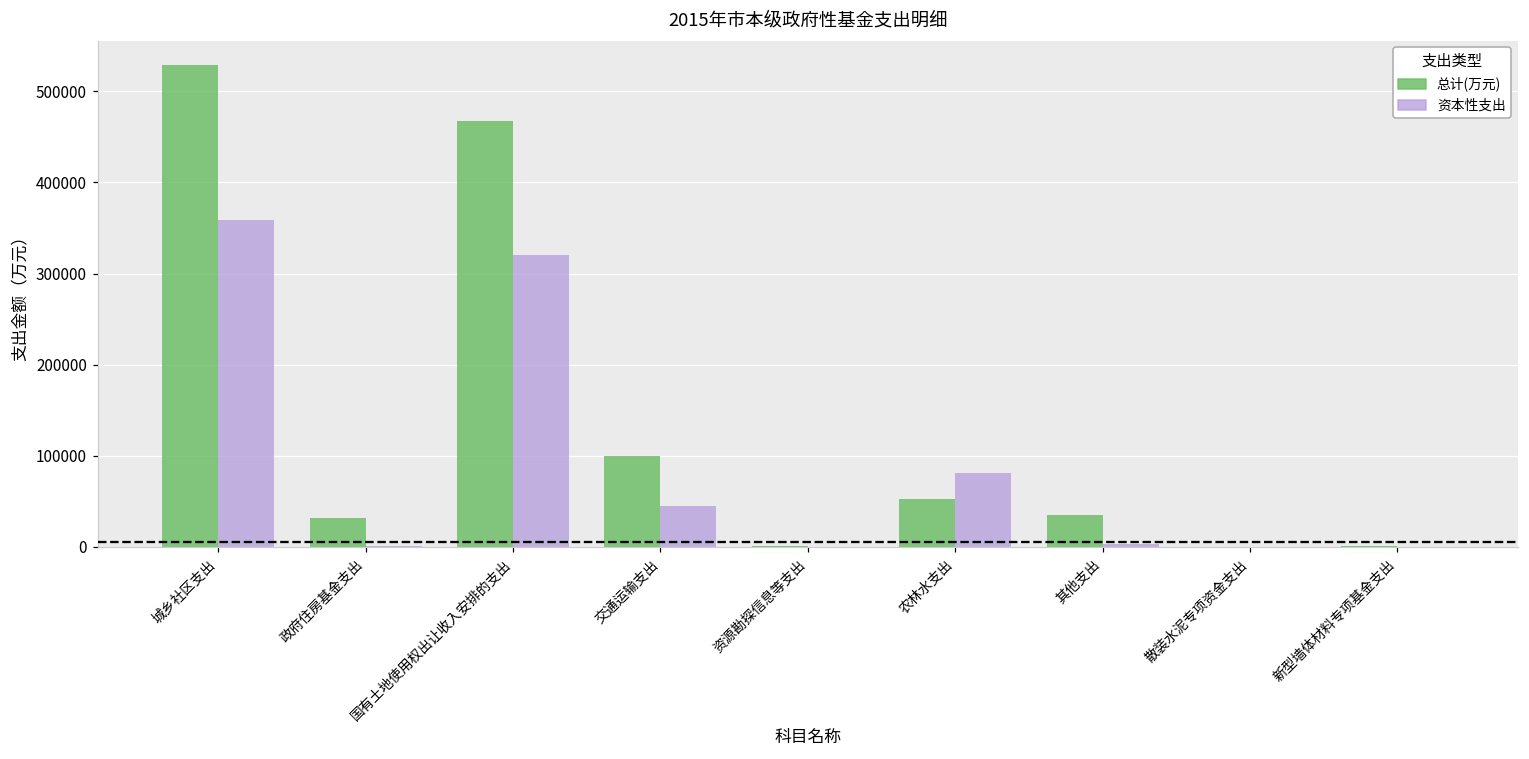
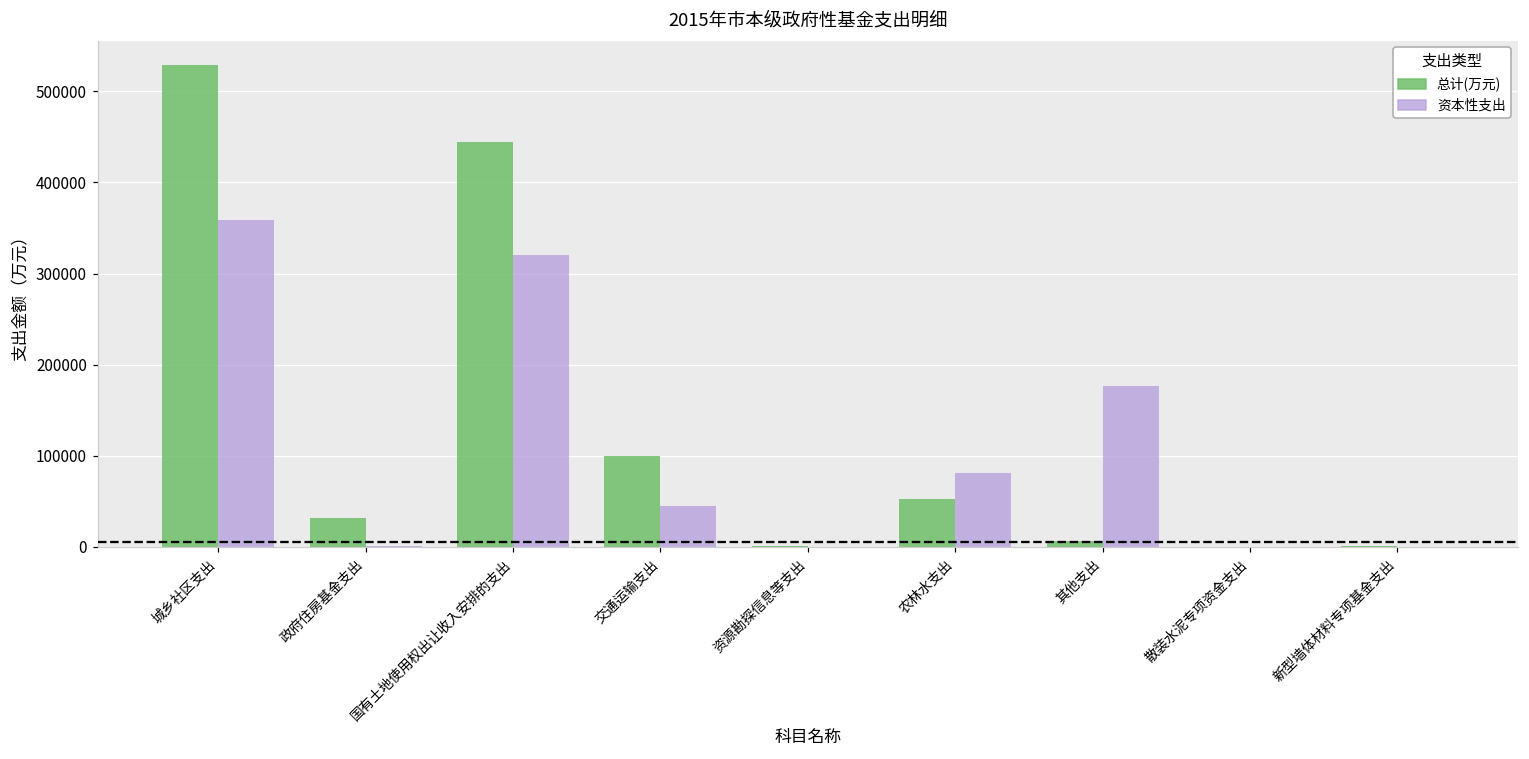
  {
    "总计(万元)": {
      "城乡社区支出": 530000,
      "政府住房基金支出": 30000,
-     "国有土地使用权出让收入安排的支出": 470000,
+     "国有土地使用权出让收入安排的支出": 440000,
      "交通运输支出": 100000,
      "农林水支出": 50000,
-     "其他支出": 40000
+     "其他支出": 10000
    },
    "资本性支出": {
      "城乡社区支出": 360000,
      "国有土地使用权出让收入安排的支出": 320000,
      "交通运输支出": 50000,
      "农林水支出": 80000,
-     "其他支出": 0,
+     "其他支出": 180000,
      "新型墙体材料专项基金支出": 0
    }
  }
